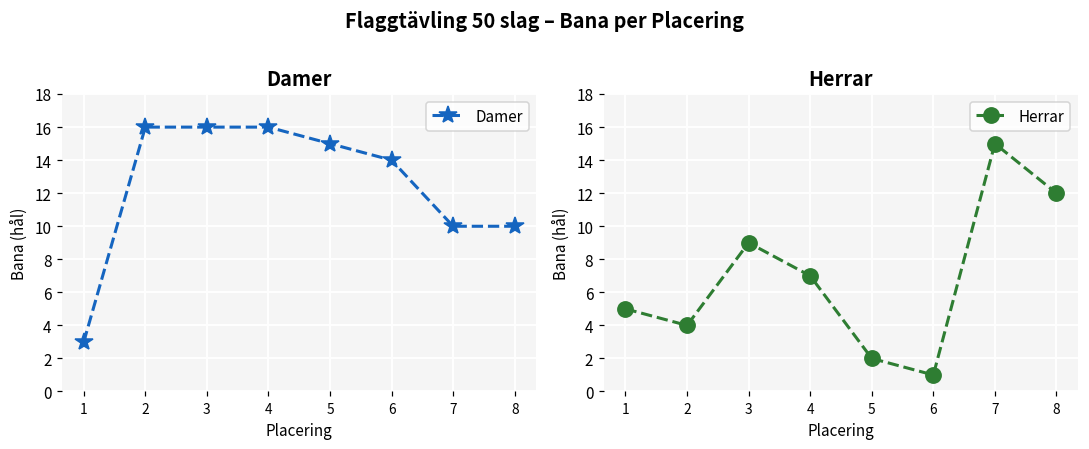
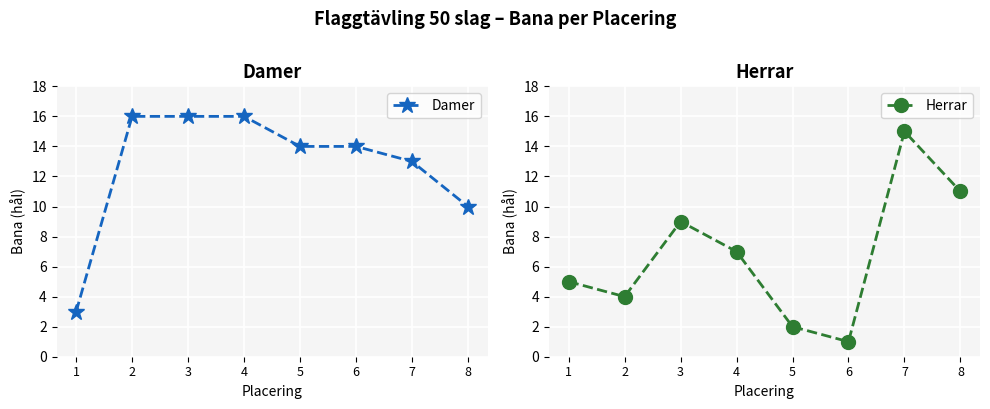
  {
    "Damer": {
      "1": 3,
      "2": 16,
      "3": 16,
      "4": 16,
-     "5": 15,
+     "5": 14,
      "6": 14,
-     "7": 10,
+     "7": 13,
      "8": 10
    },
    "Herrar": {
      "1": 5,
      "2": 4,
      "3": 9,
      "4": 7,
      "5": 2,
      "6": 1,
      "7": 15,
-     "8": 12
+     "8": 11
    }
  }
